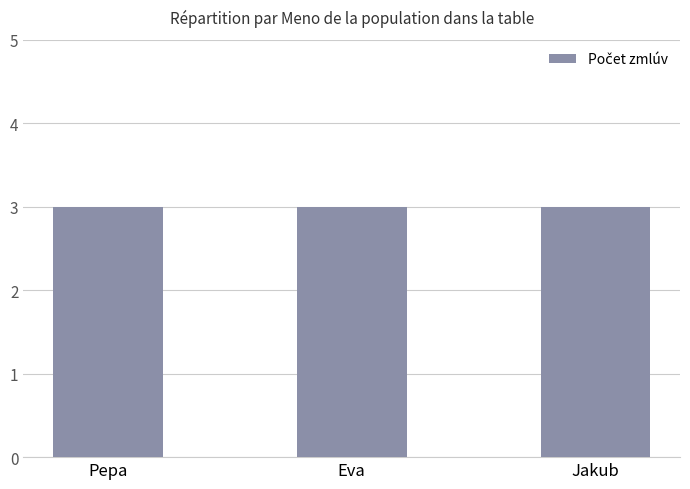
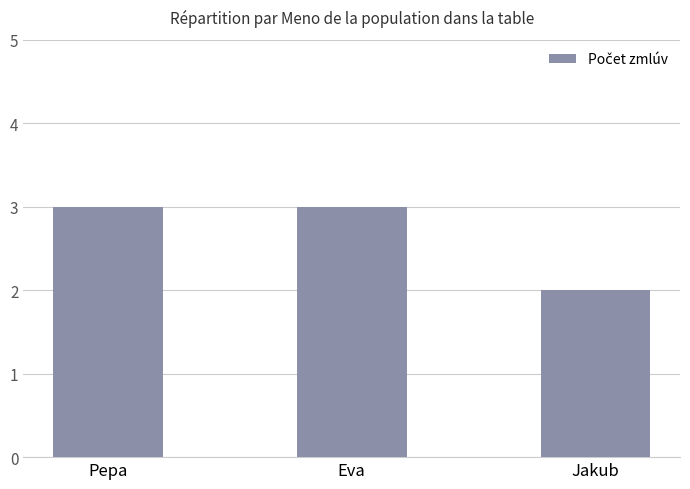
  {
    "Pepa": 3,
    "Eva": 3,
-   "Jakub": 3
+   "Jakub": 2
  }
